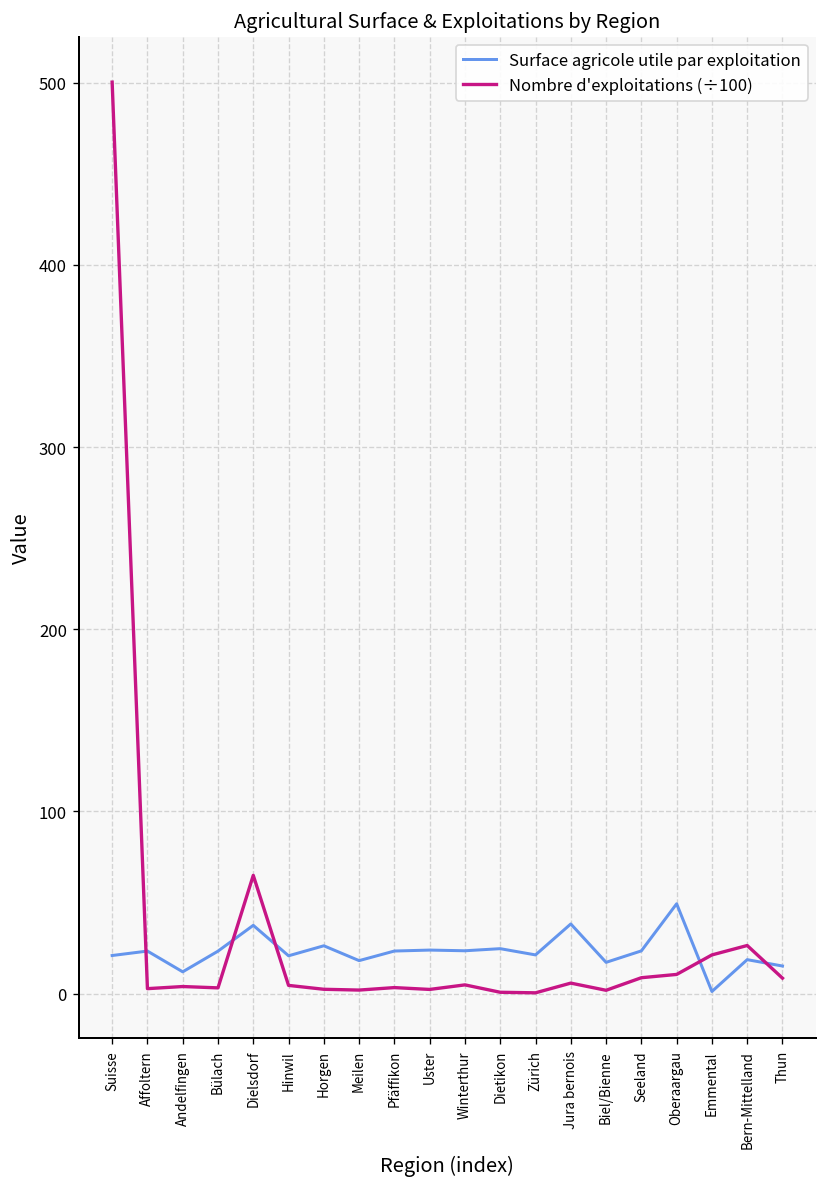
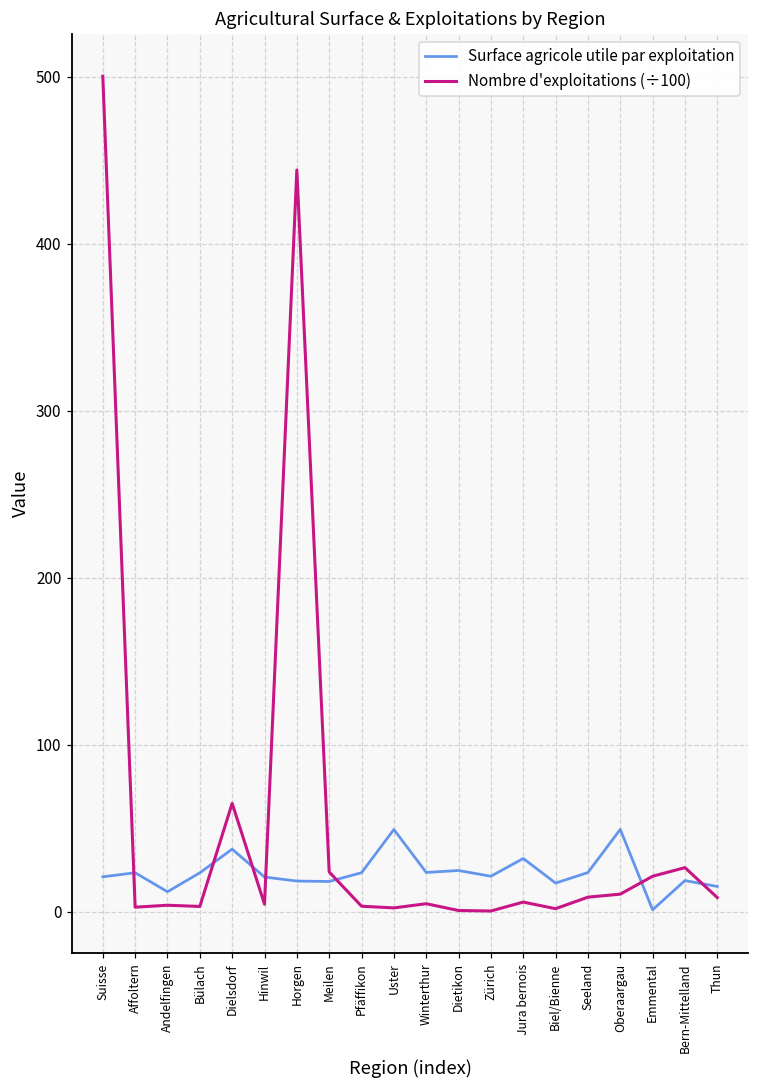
  {
    "Surface agricole utile par exploitation": {
      "Suisse": 21,
      "Affoltern": 23,
      "Andelfingen": 12,
      "Bülach": 23,
      "Dielsdorf": 37,
      "Hinwil": 21,
-     "Horgen": 26,
+     "Horgen": 18,
      "Meilen": 18,
      "Pfäffikon": 23,
-     "Uster": 24,
+     "Uster": 49,
      "Winterthur": 23,
      "Dietikon": 25,
      "Zürich": 21,
-     "Jura bernois": 38,
+     "Jura bernois": 32,
      "Biel/Bienne": 17,
      "Seeland": 23,
      "Oberaargau": 49,
      "Emmental": 1,
      "Bern-Mittelland": 19,
      "Thun": 15
    },
    "Nombre d'exploitations (÷100)": {
      "Suisse": 500,
      "Affoltern": 3,
      "Andelfingen": 4,
      "Bülach": 3,
      "Dielsdorf": 65,
      "Hinwil": 4,
-     "Horgen": 2,
-     "Meilen": 2,
+     "Horgen": 444,
+     "Meilen": 24,
      "Pfäffikon": 3,
      "Uster": 2,
      "Winterthur": 5,
      "Dietikon": 1,
      "Zürich": 0,
      "Jura bernois": 6,
      "Biel/Bienne": 2,
      "Seeland": 9,
      "Oberaargau": 10,
      "Emmental": 21,
      "Bern-Mittelland": 26,
      "Thun": 8
    }
  }
